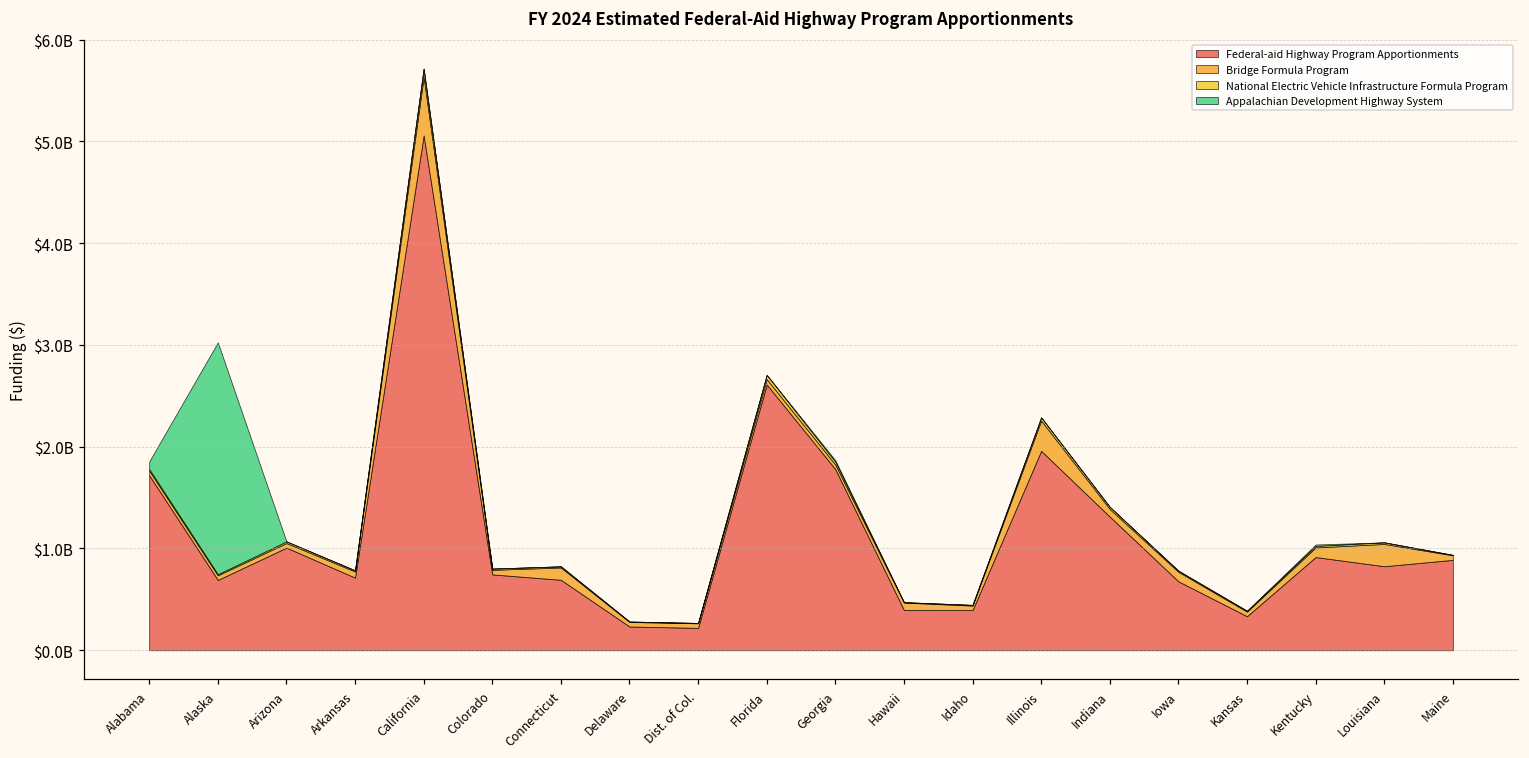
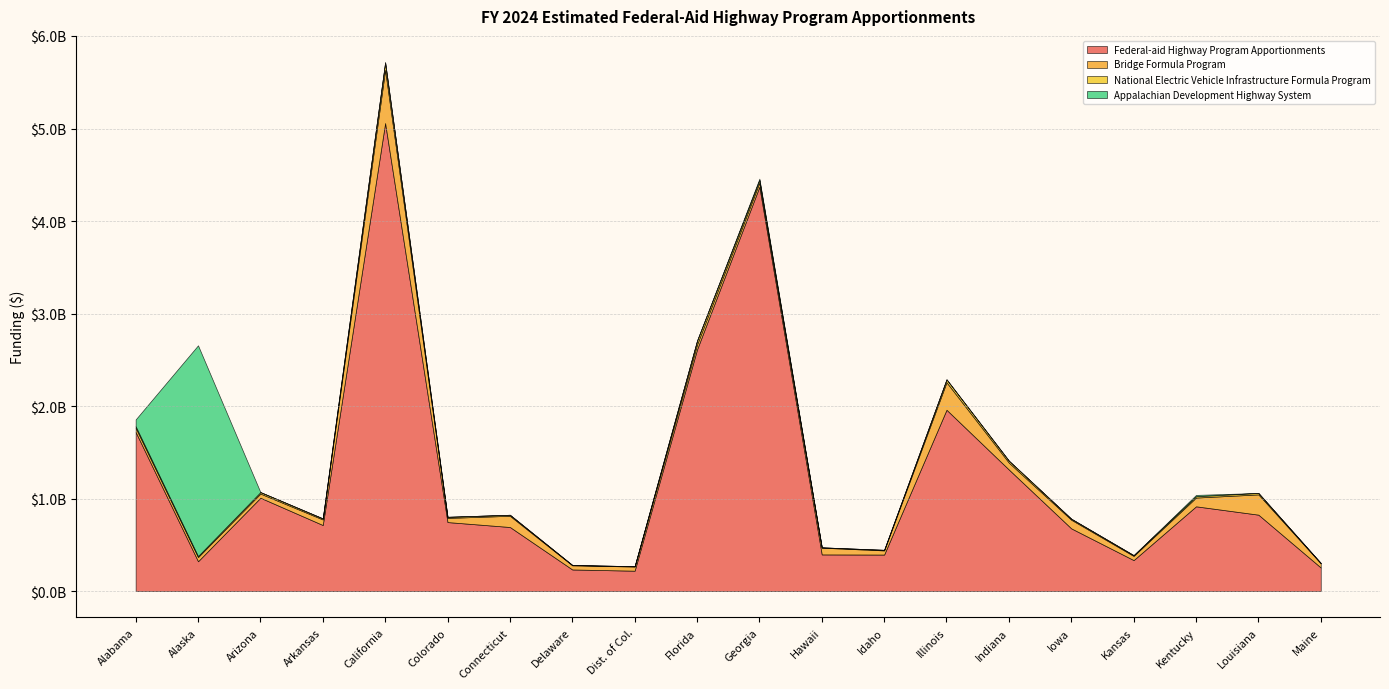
  {
    "Federal-aid Highway Program Apportionments": {
      "Alabama": "$1700000000",
-     "Alaska": "$700000000",
+     "Alaska": "$300000000",
      "Arizona": "$1000000000",
      "Arkansas": "$700000000",
      "California": "$5100000000",
      "Colorado": "$700000000",
      "Connecticut": "$700000000",
      "Delaware": "$200000000",
      "Dist. of Col.": "$200000000",
      "Florida": "$2600000000",
-     "Georgia": "$1800000000",
+     "Georgia": "$4400000000",
      "Hawaii": "$400000000",
      "Idaho": "$400000000",
      "Illinois": "$2000000000",
      "Indiana": "$1300000000",
      "Iowa": "$700000000",
      "Kansas": "$300000000",
      "Kentucky": "$900000000",
      "Louisiana": "$800000000",
-     "Maine": "$900000000"
+     "Maine": "$300000000"
    },
    "Appalachian Development Highway System": {
      "Alabama": "$100000000",
      "Alaska": "$2300000000"
    }
  }
